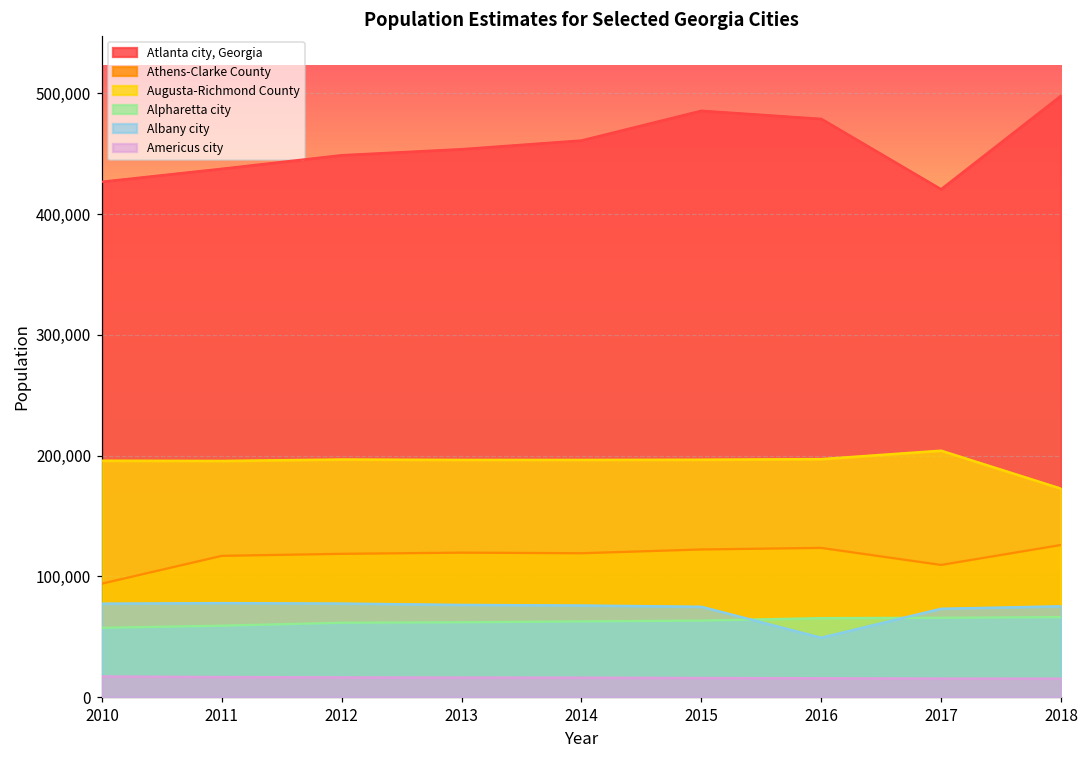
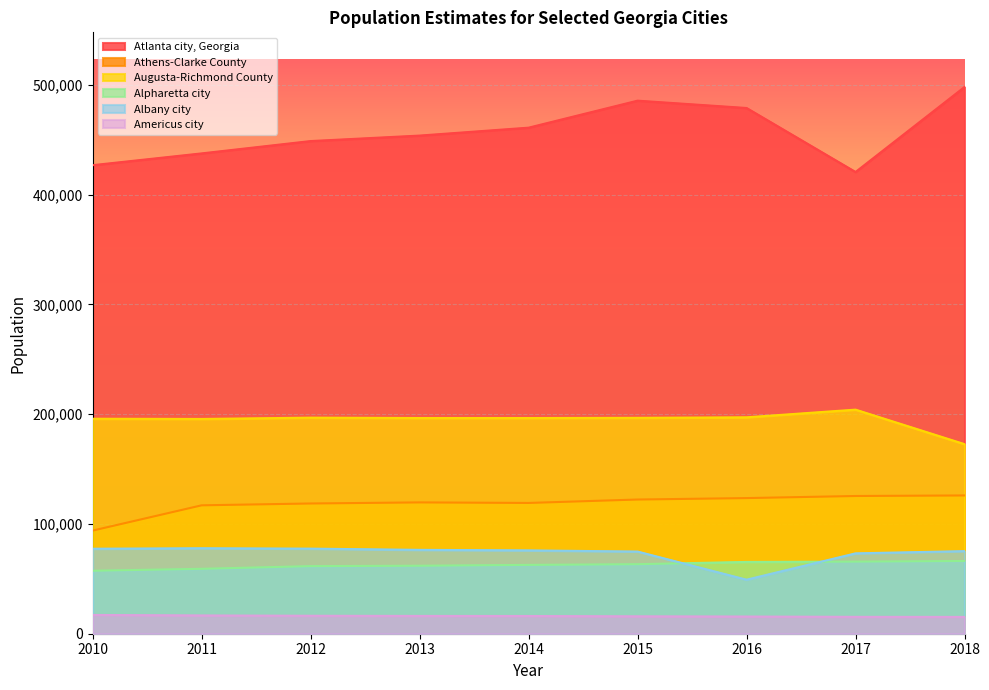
  {
    "Atlanta city, Georgia": {
      "2010": "427,000",
      "2011": "438,000",
      "2012": "449,000",
      "2013": "454,000",
      "2014": "461,000",
      "2015": "486,000",
      "2016": "479,000",
      "2017": "421,000",
      "2018": "498,000"
    },
    "Athens-Clarke County": {
      "2010": "94,000",
      "2011": "117,000",
      "2012": "119,000",
      "2013": "120,000",
      "2014": "119,000",
      "2015": "122,000",
      "2016": "124,000",
-     "2017": "109,000",
+     "2017": "125,000",
      "2018": "126,000"
    },
    "Augusta-Richmond County": {
      "2010": "196,000",
      "2011": "196,000",
      "2012": "197,000",
      "2013": "196,000",
      "2014": "196,000",
      "2015": "197,000",
      "2016": "197,000",
      "2017": "204,000",
      "2018": "173,000"
    },
    "Alpharetta city": {
      "2010": "57,000",
      "2011": "59,000",
      "2012": "62,000",
      "2013": "62,000",
      "2014": "63,000",
      "2015": "63,000",
      "2016": "65,000",
      "2017": "66,000",
      "2018": "66,000"
    },
    "Albany city": {
      "2010": "77,000",
      "2011": "78,000",
      "2012": "78,000",
      "2013": "76,000",
      "2014": "76,000",
      "2015": "75,000",
      "2016": "49,000",
      "2017": "73,000",
      "2018": "75,000"
    },
    "Americus city": {
      "2010": "17,000",
      "2011": "17,000",
      "2012": "16,000",
      "2013": "16,000",
      "2014": "16,000",
      "2015": "16,000",
      "2016": "16,000",
      "2017": "15,000",
      "2018": "15,000"
    }
  }
